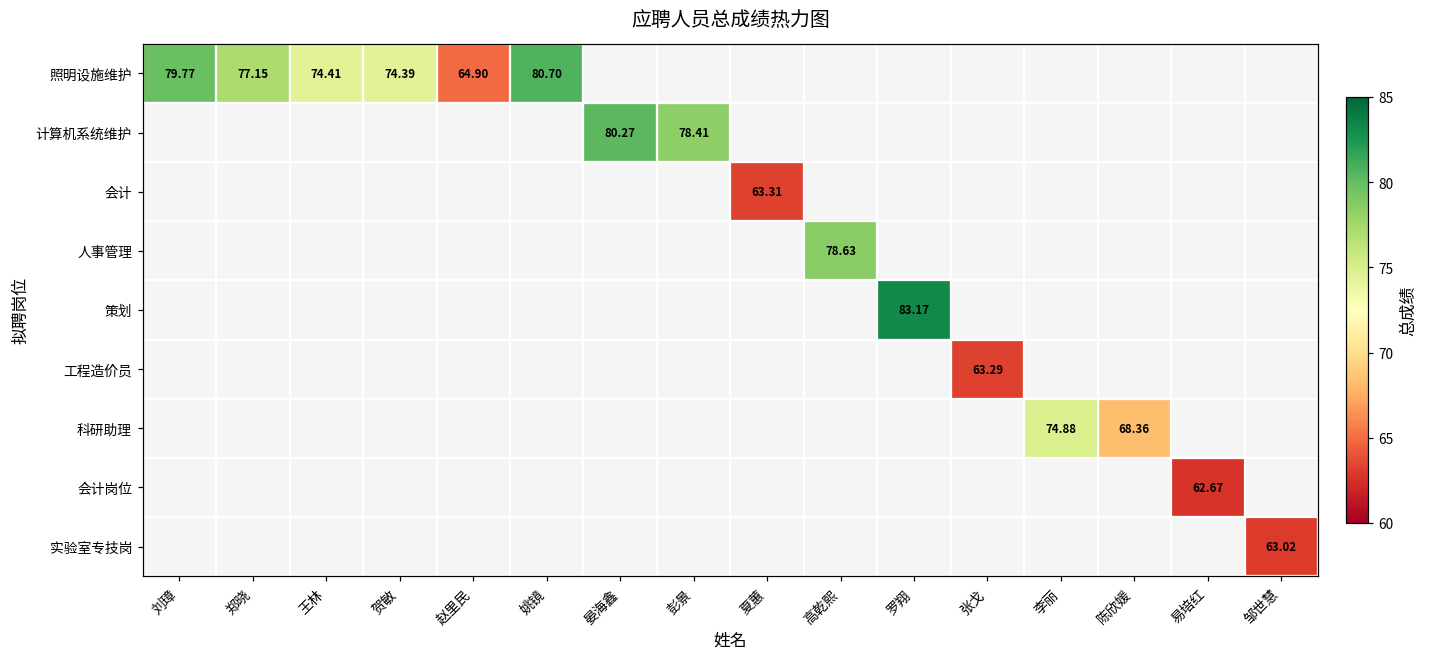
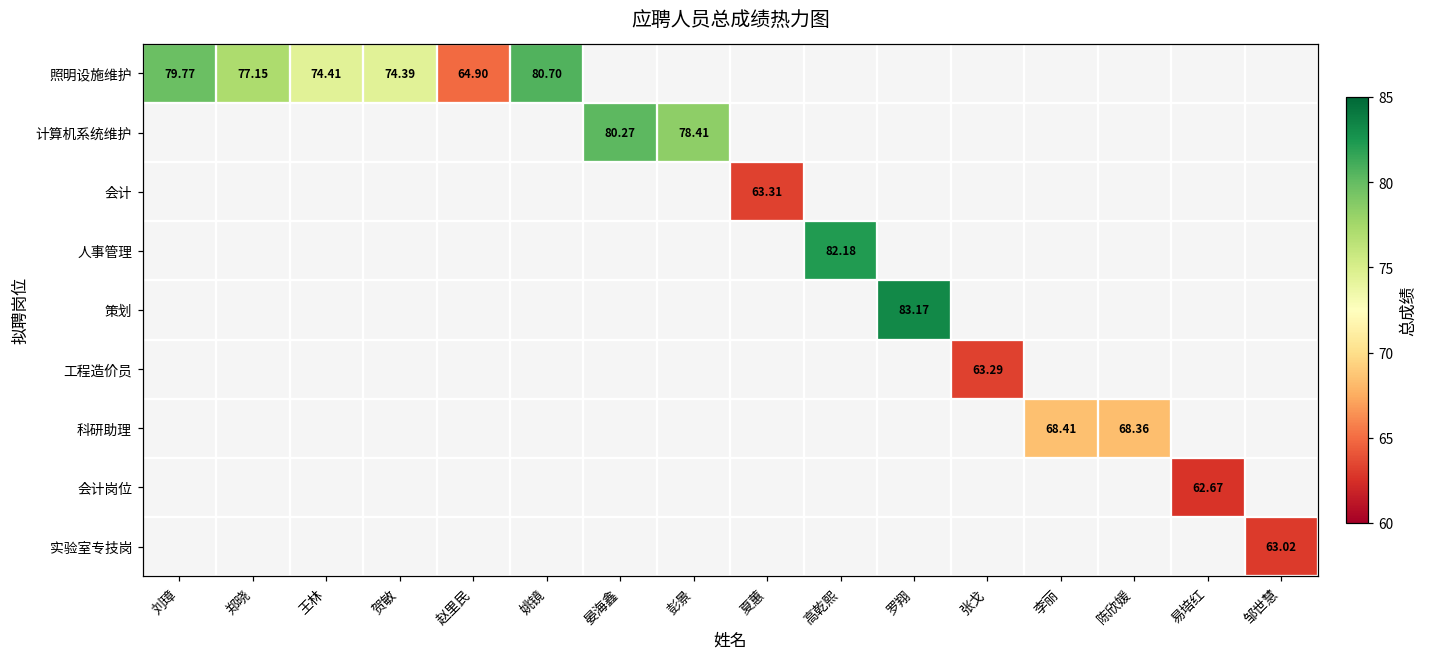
  {
    "照明设施维护": {
      "刘璋": 79.77,
      "郑晓": 77.15,
      "王林": 74.41,
      "贺敏": 74.39,
      "赵里民": 64.90,
      "姚镜": 80.70
    },
    "计算机系统维护": {
      "晏海鑫": 80.27,
      "彭景": 78.41
    },
    "会计": {
      "夏蕙": 63.31
    },
    "人事管理": {
-     "高乾熙": 78.63
+     "高乾熙": 82.18
    },
    "策划": {
      "罗翔": 83.17
    },
    "工程造价员": {
      "张戈": 63.29
    },
    "科研助理": {
-     "李丽": 74.88,
+     "李丽": 68.41,
      "陈欣媛": 68.36
    },
    "会计岗位": {
      "易培红": 62.67
    },
    "实验室专技岗": {
      "邹世慧": 63.02
    }
  }
